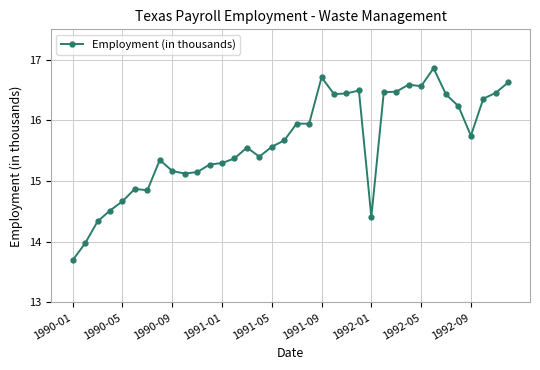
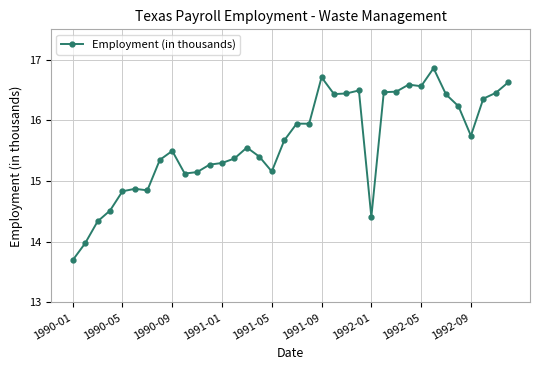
  {
    "1990-01": 13.7,
-   "1990-05": 14.7,
-   "1990-09": 15.2,
+   "1990-05": 14.8,
+   "1990-09": 15.5,
    "1991-01": 15.3,
-   "1991-05": 15.6,
+   "1991-05": 15.2,
    "1991-09": 16.7,
    "1992-01": 14.4,
    "1992-05": 16.6,
    "1992-09": 15.7
  }
